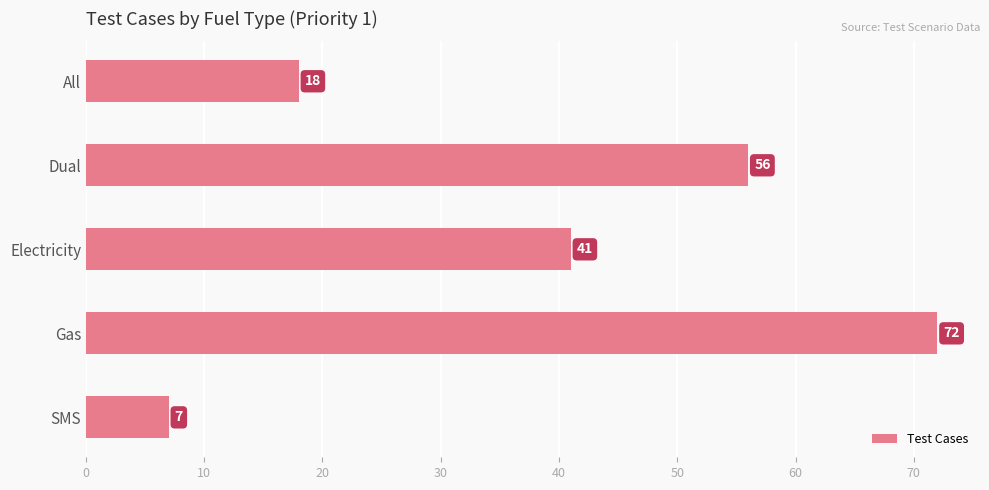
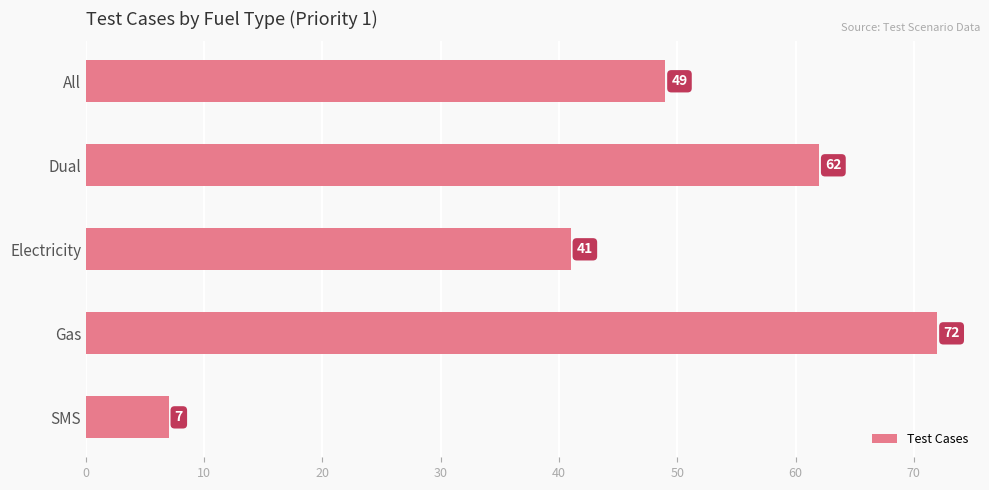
  {
-   "All": 18,
-   "Dual": 56
+   "All": 49,
+   "Dual": 62
  }
